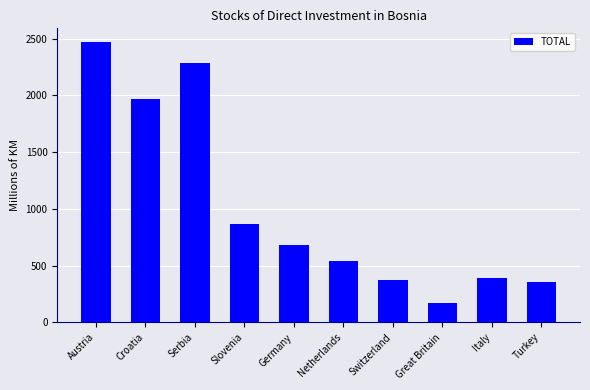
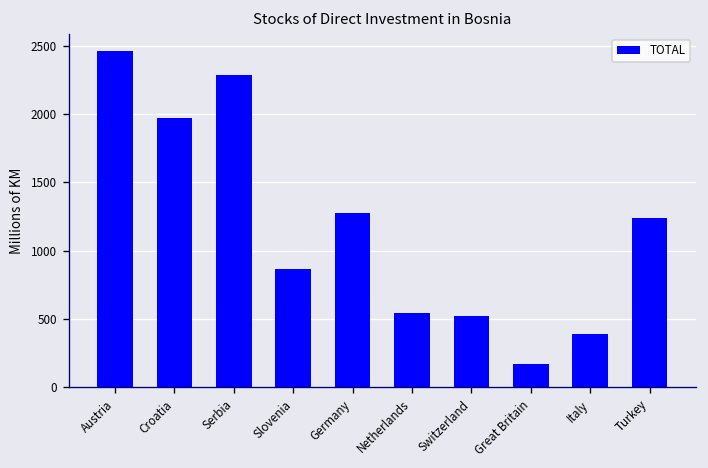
  {
    "Austria": 2470,
    "Croatia": 1970,
    "Serbia": 2290,
    "Slovenia": 860,
-   "Germany": 680,
+   "Germany": 1280,
    "Netherlands": 540,
-   "Switzerland": 370,
+   "Switzerland": 520,
    "Great Britain": 170,
    "Italy": 390,
-   "Turkey": 360
+   "Turkey": 1240
  }
